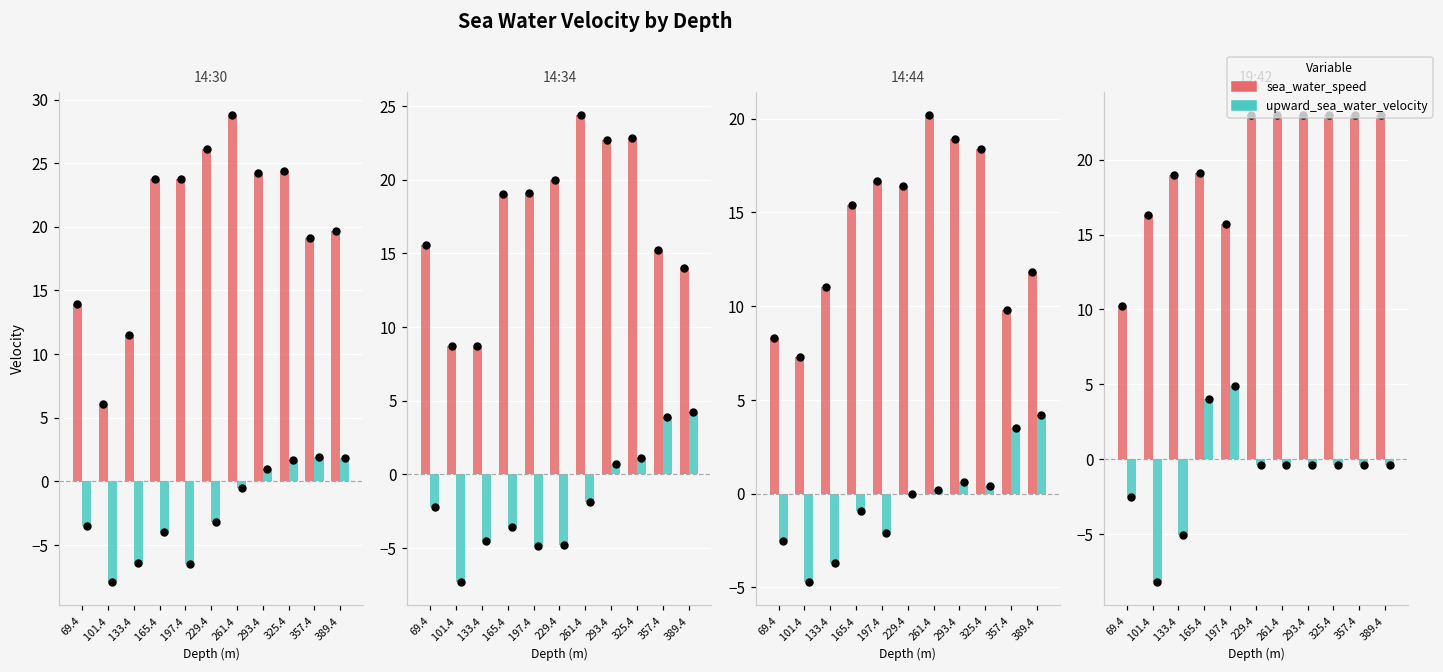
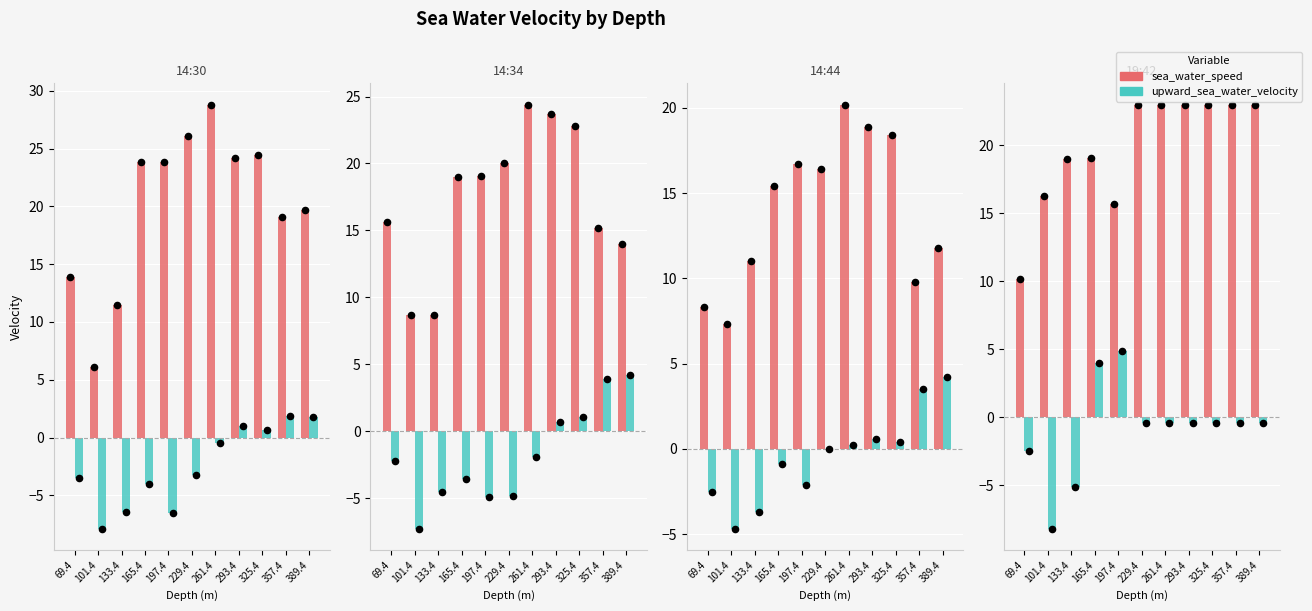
  {
    "14:30": {
      "sea_water_speed": {
        "69.4": 13.9,
        "101.4": 6.1,
        "133.4": 11.5,
        "165.4": 23.8,
        "197.4": 23.8,
        "229.4": 26.1,
        "261.4": 28.8,
        "293.4": 24.2,
        "325.4": 24.4,
        "357.4": 19.1,
        "389.4": 19.7
      },
      "upward_sea_water_velocity": {
        "69.4": -3.5,
        "101.4": -7.9,
        "133.4": -6.4,
        "165.4": -4.0,
        "197.4": -6.5,
        "229.4": -3.2,
        "261.4": -0.5,
        "293.4": 1.0,
-       "325.4": 1.7,
+       "325.4": 0.7,
        "357.4": 1.9,
        "389.4": 1.8
      }
    },
    "14:34": {
      "sea_water_speed": {
        "69.4": 15.6,
        "101.4": 8.7,
        "133.4": 8.7,
        "165.4": 19.0,
        "197.4": 19.1,
        "229.4": 20.0,
        "261.4": 24.4,
-       "293.4": 22.7,
+       "293.4": 23.7,
        "325.4": 22.8,
        "357.4": 15.2,
        "389.4": 14.0
      },
      "upward_sea_water_velocity": {
        "69.4": -2.2,
        "101.4": -7.3,
        "133.4": -4.5,
        "165.4": -3.6,
        "197.4": -4.9,
        "229.4": -4.8,
        "261.4": -1.9,
        "293.4": 0.7,
        "325.4": 1.1,
        "357.4": 3.9,
        "389.4": 4.2
      }
    },
    "14:44": {
      "sea_water_speed": {
        "69.4": 8.3,
        "101.4": 7.3,
        "133.4": 11.0,
        "165.4": 15.4,
        "197.4": 16.7,
        "229.4": 16.4,
        "261.4": 20.2,
        "293.4": 18.9,
        "325.4": 18.4,
        "357.4": 9.8,
        "389.4": 11.8
      },
      "upward_sea_water_velocity": {
        "69.4": -2.5,
        "101.4": -4.7,
        "133.4": -3.7,
        "165.4": -0.9,
        "197.4": -2.1,
        "229.4": 0.0,
        "261.4": 0.2,
        "293.4": 0.6,
        "325.4": 0.4,
        "357.4": 3.5,
        "389.4": 4.2
      }
    },
    "19:42": {
      "sea_water_speed": {
        "69.4": 10.2,
        "101.4": 16.3,
        "133.4": 19.0,
        "165.4": 19.1,
        "197.4": 15.7,
        "229.4": 23.0,
        "261.4": 23.0,
        "293.4": 23.0,
        "325.4": 23.0,
        "357.4": 23.0,
        "389.4": 23.0
      },
      "upward_sea_water_velocity": {
        "69.4": -2.5,
        "101.4": -8.2,
        "133.4": -5.1,
        "165.4": 4.0,
        "197.4": 4.9,
        "229.4": -0.4,
        "261.4": -0.4,
        "293.4": -0.4,
        "325.4": -0.4,
        "357.4": -0.4,
        "389.4": -0.4
      }
    }
  }
